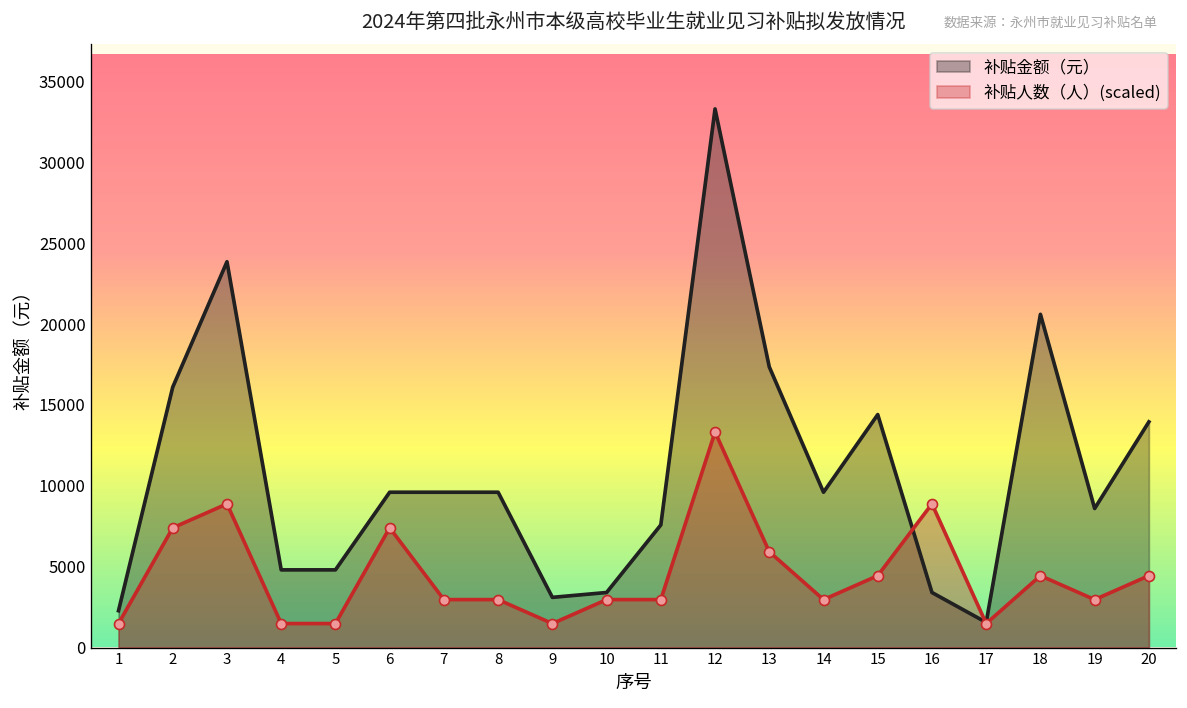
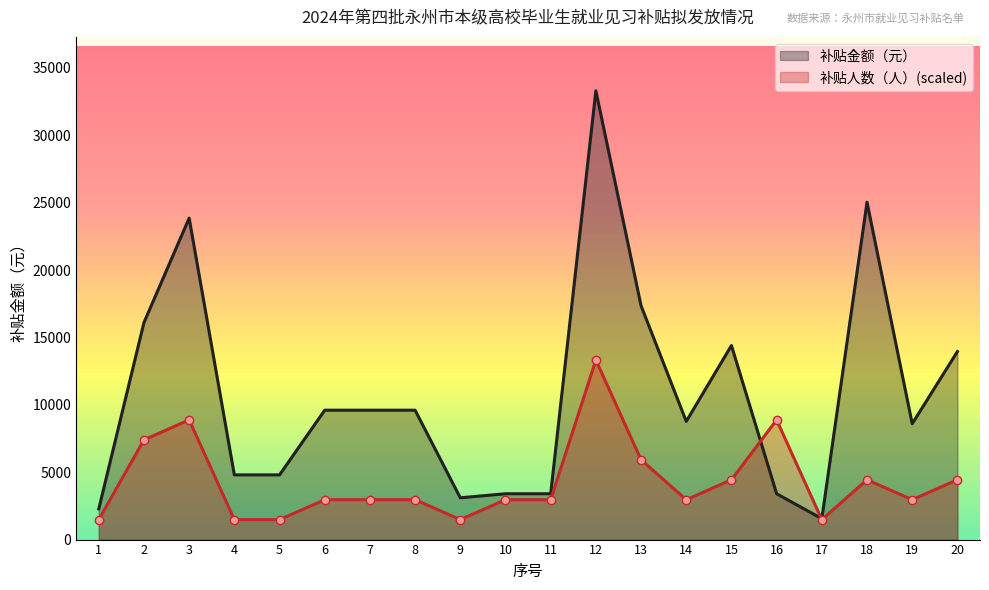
  {
    "补贴金额（元）": {
      "1": 2300,
      "2": 16100,
      "3": 23900,
      "4": 4800,
      "5": 4800,
      "6": 9600,
      "7": 9600,
      "8": 9600,
      "9": 3100,
      "10": 3400,
-     "11": 7600,
+     "11": 3400,
      "12": 33300,
      "13": 17400,
-     "14": 9600,
+     "14": 8800,
      "15": 14400,
      "16": 3400,
-     "18": 20600,
+     "18": 25000,
      "19": 8600,
      "20": 14000
    },
    "补贴人数（人）(scaled)": {
      "1": 1500,
      "2": 7400,
      "3": 8900,
      "4": 1500,
      "5": 1500,
-     "6": 7400,
+     "6": 3000,
      "7": 3000,
      "8": 3000,
      "9": 1500,
      "10": 3000,
      "11": 3000,
      "12": 13300,
      "13": 5900,
      "14": 3000,
      "15": 4400,
      "16": 8900,
      "18": 4400,
      "19": 3000,
      "20": 4400
    }
  }
